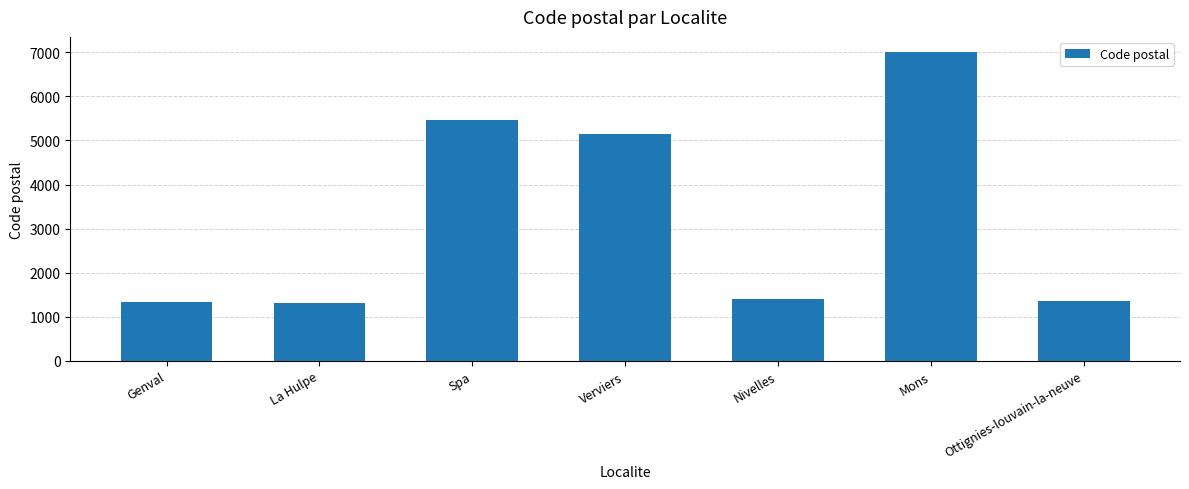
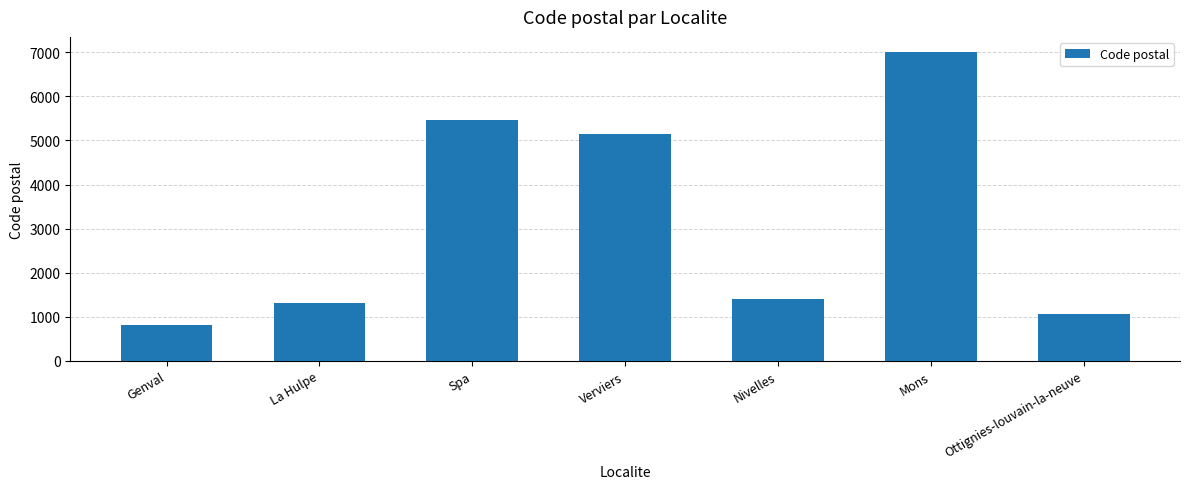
  {
-   "Genval": 1300,
+   "Genval": 800,
    "La Hulpe": 1300,
    "Spa": 5500,
    "Verviers": 5200,
    "Nivelles": 1400,
    "Mons": 7000,
-   "Ottignies-louvain-la-neuve": 1300
+   "Ottignies-louvain-la-neuve": 1100
  }
